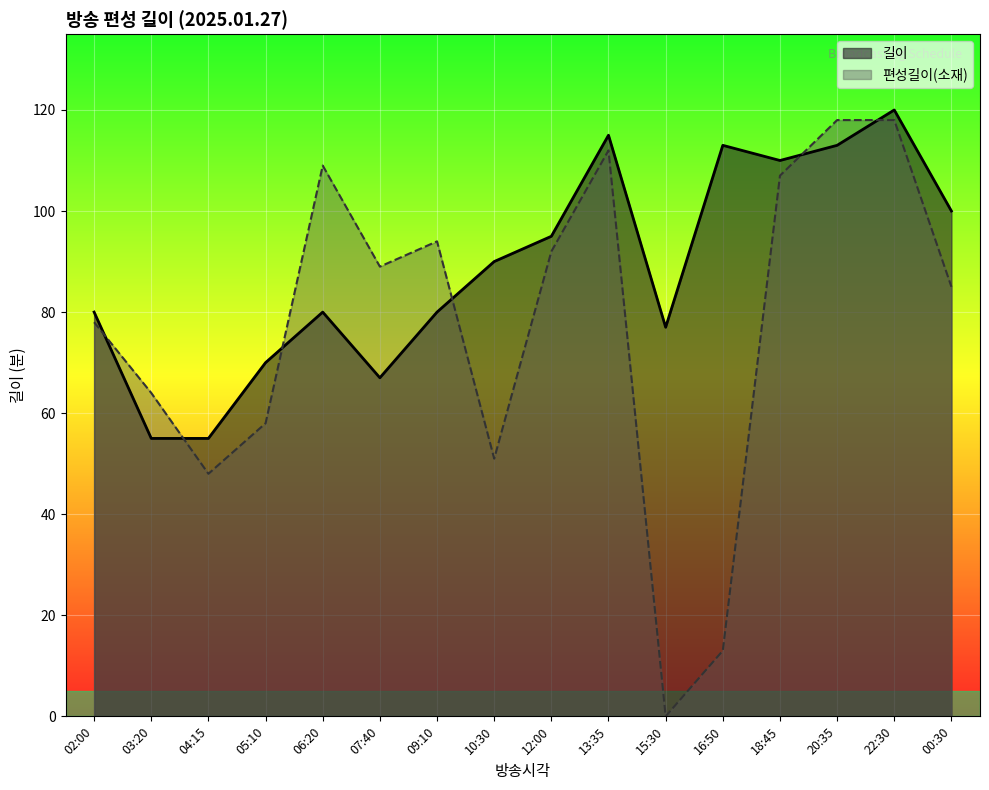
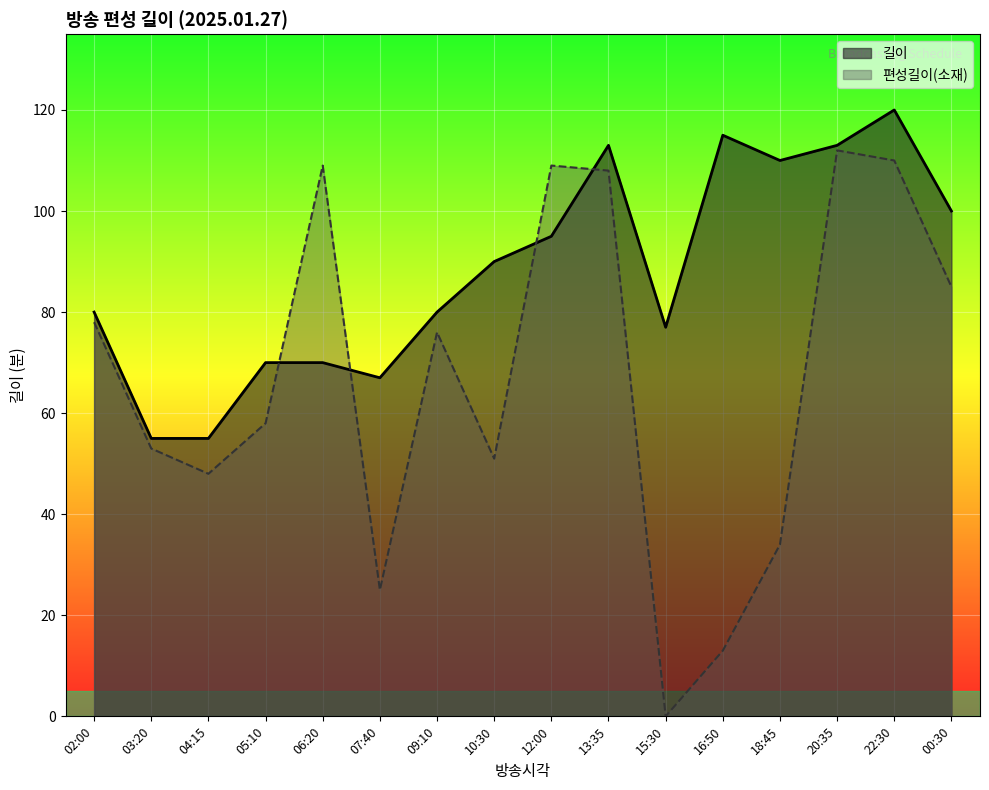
  {
    "길이": {
      "02:00": 80,
      "03:20": 55,
      "04:15": 55,
      "05:10": 70,
-     "06:20": 80,
+     "06:20": 70,
      "07:40": 67,
      "09:10": 80,
      "10:30": 90,
      "12:00": 95,
-     "13:35": 115,
+     "13:35": 113,
      "15:30": 77,
-     "16:50": 113,
+     "16:50": 115,
      "18:45": 110,
      "20:35": 113,
      "22:30": 120,
      "00:30": 100
    },
    "편성길이(소재)": {
      "02:00": 78,
-     "03:20": 64,
+     "03:20": 53,
      "04:15": 48,
      "05:10": 58,
      "06:20": 109,
-     "07:40": 89,
-     "09:10": 94,
+     "07:40": 25,
+     "09:10": 76,
      "10:30": 51,
-     "12:00": 92,
-     "13:35": 112,
+     "12:00": 109,
+     "13:35": 108,
      "16:50": 13,
-     "18:45": 107,
-     "20:35": 118,
-     "22:30": 118,
+     "18:45": 34,
+     "20:35": 112,
+     "22:30": 110,
      "00:30": 85
    }
  }
